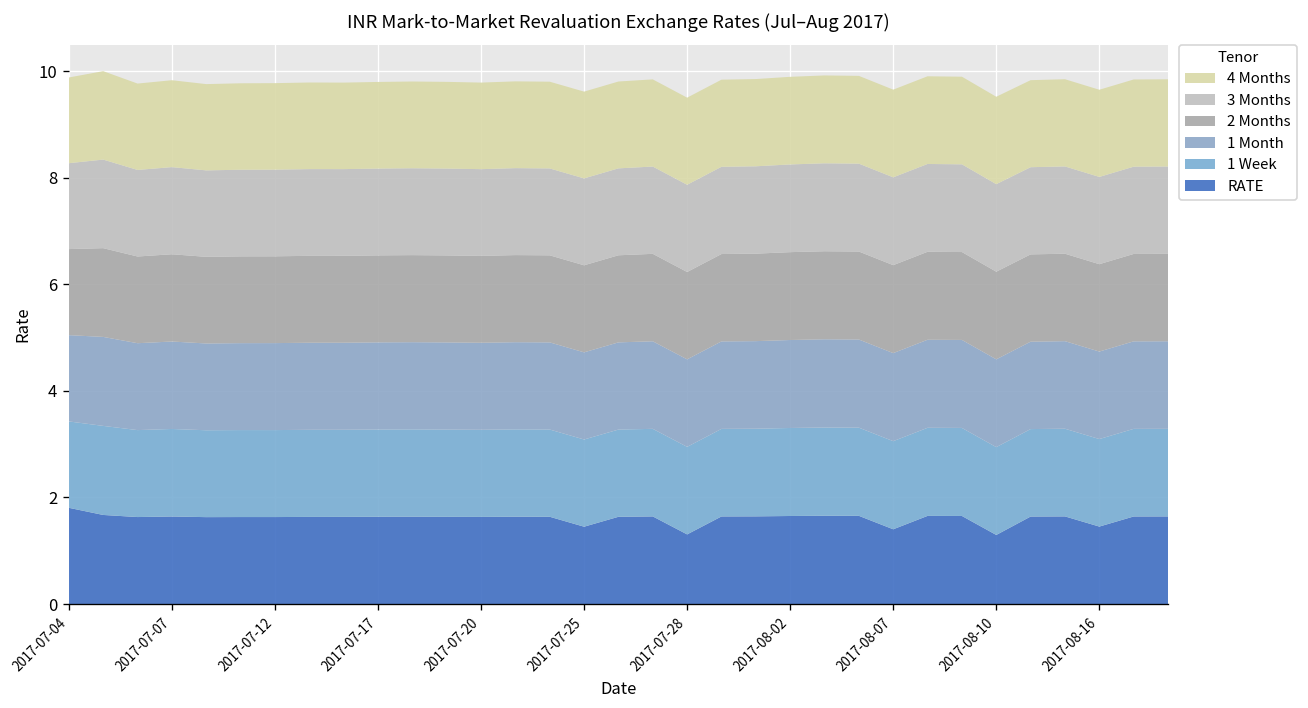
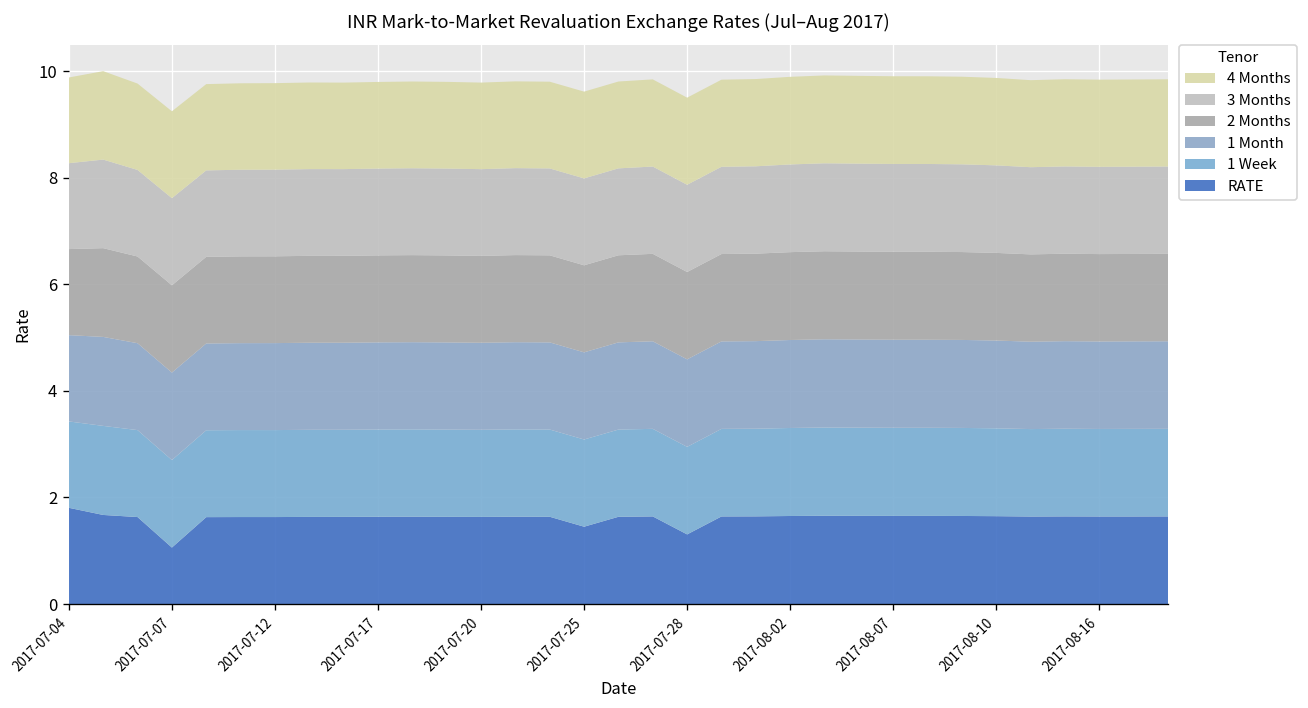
  {
    "RATE": {
      "2017-07-04": 1.8,
-     "2017-07-07": 1.6,
+     "2017-07-07": 1.1,
      "2017-07-12": 1.6,
      "2017-07-17": 1.6,
      "2017-07-20": 1.6,
      "2017-07-25": 1.5,
      "2017-07-28": 1.3,
      "2017-08-02": 1.7,
-     "2017-08-07": 1.4,
-     "2017-08-10": 1.3,
-     "2017-08-16": 1.5
+     "2017-08-07": 1.7,
+     "2017-08-10": 1.6,
+     "2017-08-16": 1.6
    }
  }
